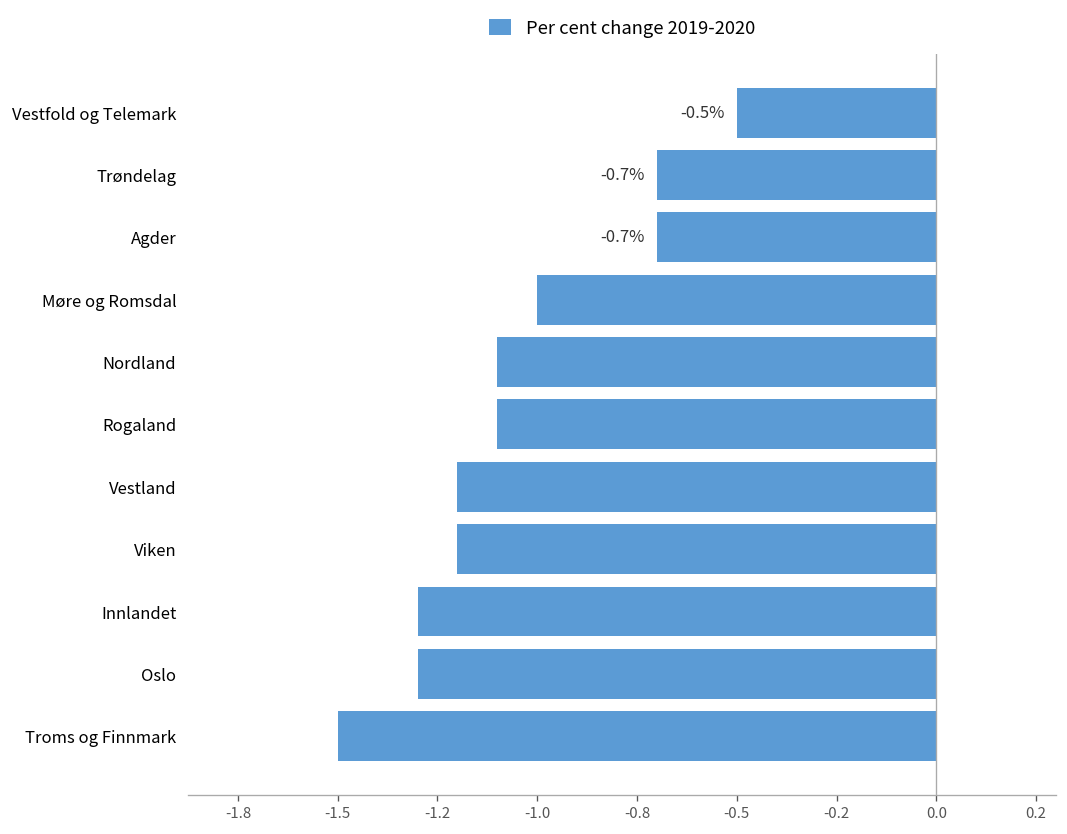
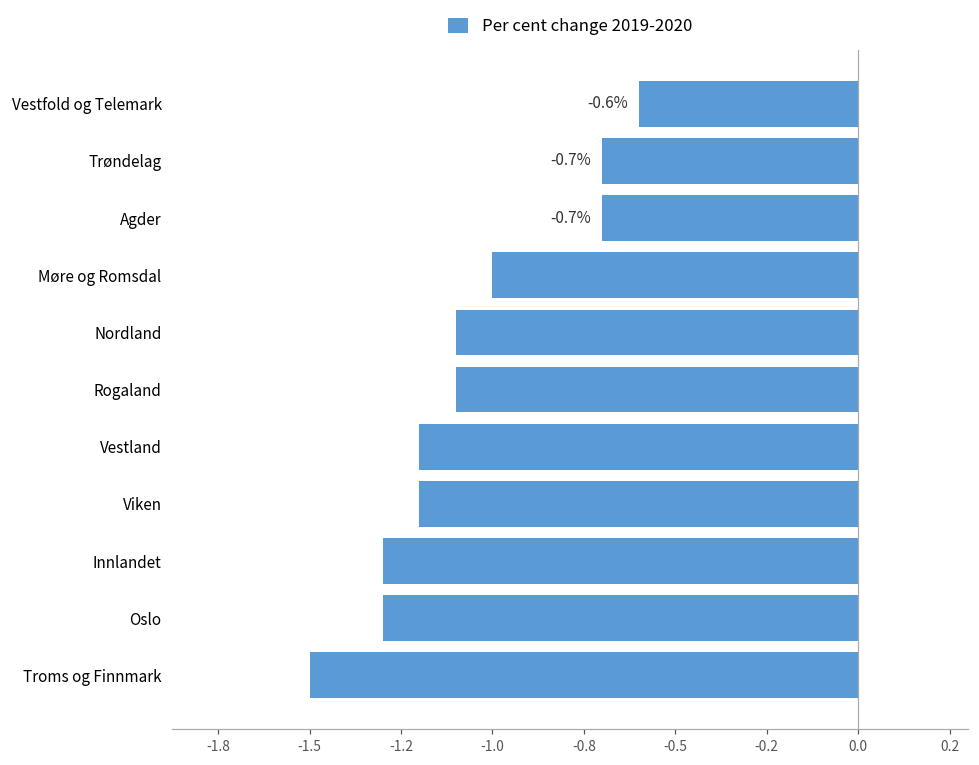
  {
-   "Vestfold og Telemark": "-0.5%",
+   "Vestfold og Telemark": "-0.6%",
    "Trøndelag": "-0.7%",
    "Agder": "-0.7%"
  }
